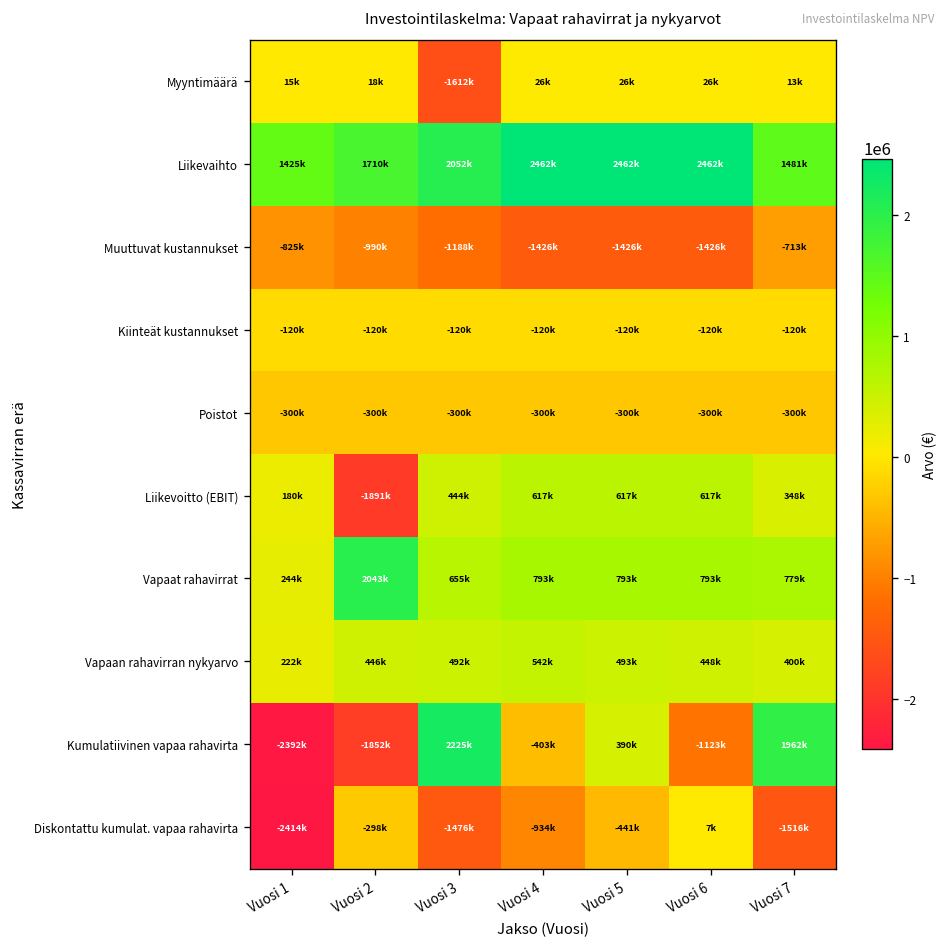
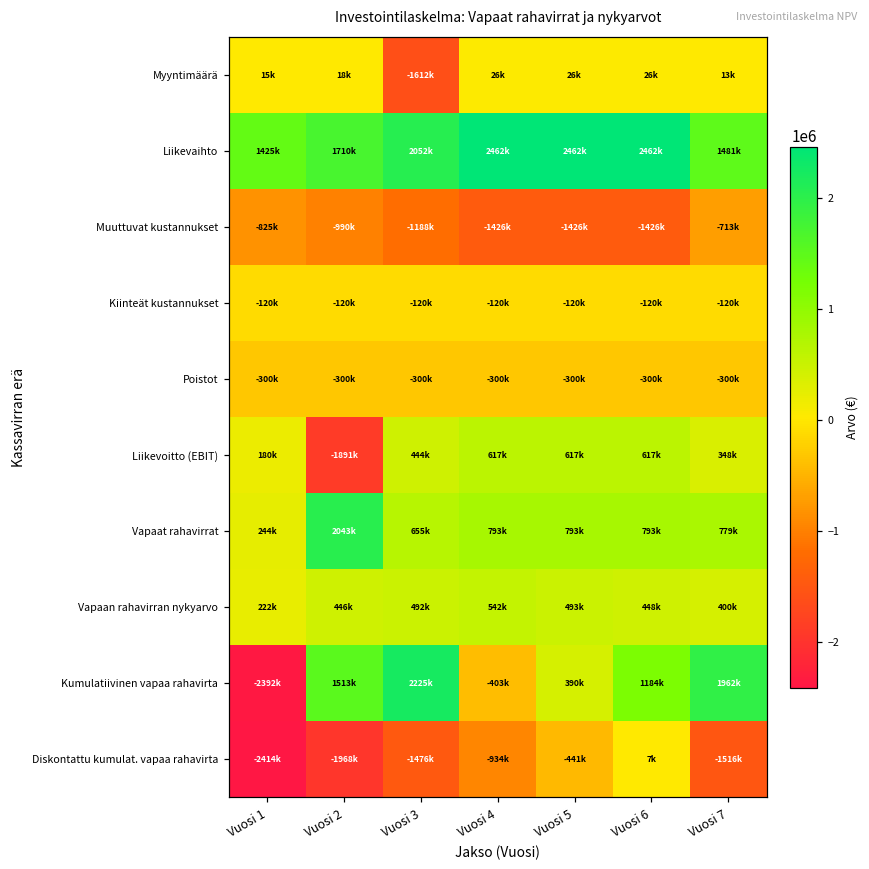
  {
    "Myyntimäärä": {
      "Vuosi 1": "15k",
      "Vuosi 2": "18k",
      "Vuosi 3": "-1612k",
      "Vuosi 4": "26k",
      "Vuosi 5": "26k",
      "Vuosi 6": "26k",
      "Vuosi 7": "13k"
    },
    "Liikevaihto": {
      "Vuosi 1": "1425k",
      "Vuosi 2": "1710k",
      "Vuosi 3": "2052k",
      "Vuosi 4": "2462k",
      "Vuosi 5": "2462k",
      "Vuosi 6": "2462k",
      "Vuosi 7": "1481k"
    },
    "Muuttuvat kustannukset": {
      "Vuosi 1": "-825k",
      "Vuosi 2": "-990k",
      "Vuosi 3": "-1188k",
      "Vuosi 4": "-1426k",
      "Vuosi 5": "-1426k",
      "Vuosi 6": "-1426k",
      "Vuosi 7": "-713k"
    },
    "Kiinteät kustannukset": {
      "Vuosi 1": "-120k",
      "Vuosi 2": "-120k",
      "Vuosi 3": "-120k",
      "Vuosi 4": "-120k",
      "Vuosi 5": "-120k",
      "Vuosi 6": "-120k",
      "Vuosi 7": "-120k"
    },
    "Poistot": {
      "Vuosi 1": "-300k",
      "Vuosi 2": "-300k",
      "Vuosi 3": "-300k",
      "Vuosi 4": "-300k",
      "Vuosi 5": "-300k",
      "Vuosi 6": "-300k",
      "Vuosi 7": "-300k"
    },
    "Liikevoitto (EBIT)": {
      "Vuosi 1": "180k",
      "Vuosi 2": "-1891k",
      "Vuosi 3": "444k",
      "Vuosi 4": "617k",
      "Vuosi 5": "617k",
      "Vuosi 6": "617k",
      "Vuosi 7": "348k"
    },
    "Vapaat rahavirrat": {
      "Vuosi 1": "244k",
      "Vuosi 2": "2043k",
      "Vuosi 3": "655k",
      "Vuosi 4": "793k",
      "Vuosi 5": "793k",
      "Vuosi 6": "793k",
      "Vuosi 7": "779k"
    },
    "Vapaan rahavirran nykyarvo": {
      "Vuosi 1": "222k",
      "Vuosi 2": "446k",
      "Vuosi 3": "492k",
      "Vuosi 4": "542k",
      "Vuosi 5": "493k",
      "Vuosi 6": "448k",
      "Vuosi 7": "400k"
    },
    "Kumulatiivinen vapaa rahavirta": {
      "Vuosi 1": "-2392k",
-     "Vuosi 2": "-1852k",
+     "Vuosi 2": "1513k",
      "Vuosi 3": "2225k",
      "Vuosi 4": "-403k",
      "Vuosi 5": "390k",
-     "Vuosi 6": "-1123k",
+     "Vuosi 6": "1184k",
      "Vuosi 7": "1962k"
    },
    "Diskontattu kumulat. vapaa rahavirta": {
      "Vuosi 1": "-2414k",
-     "Vuosi 2": "-298k",
+     "Vuosi 2": "-1968k",
      "Vuosi 3": "-1476k",
      "Vuosi 4": "-934k",
      "Vuosi 5": "-441k",
      "Vuosi 6": "7k",
      "Vuosi 7": "-1516k"
    }
  }
